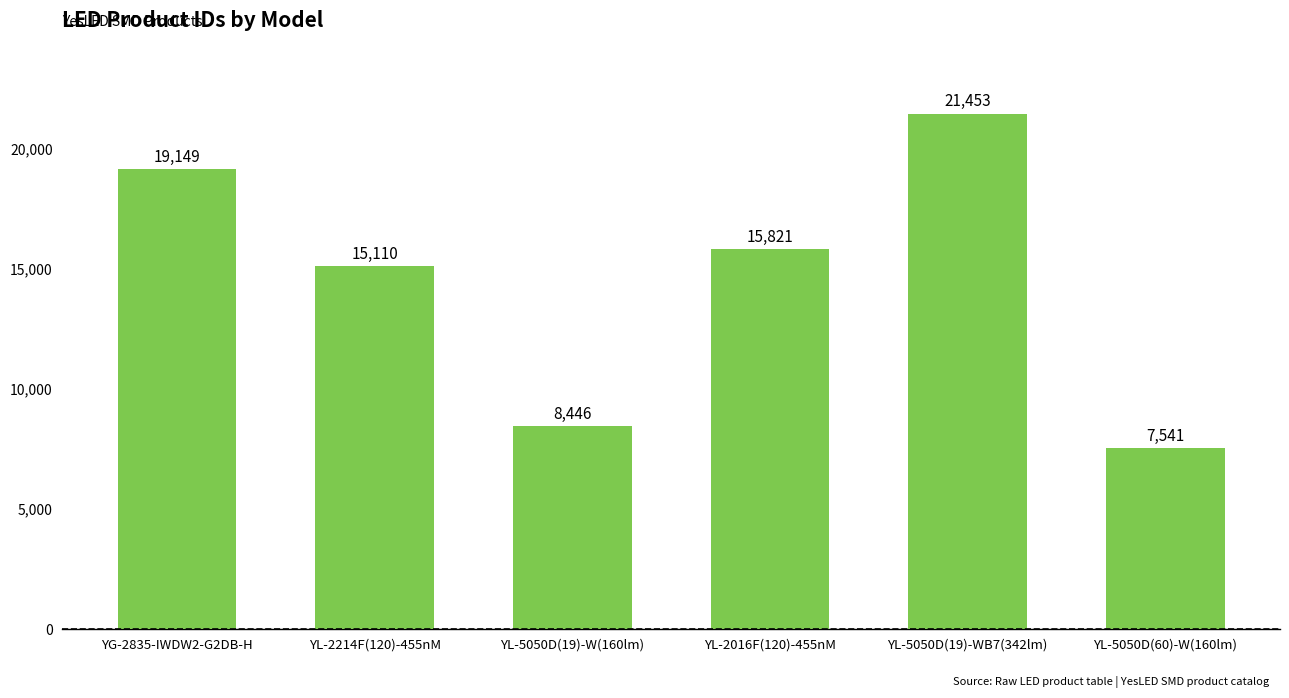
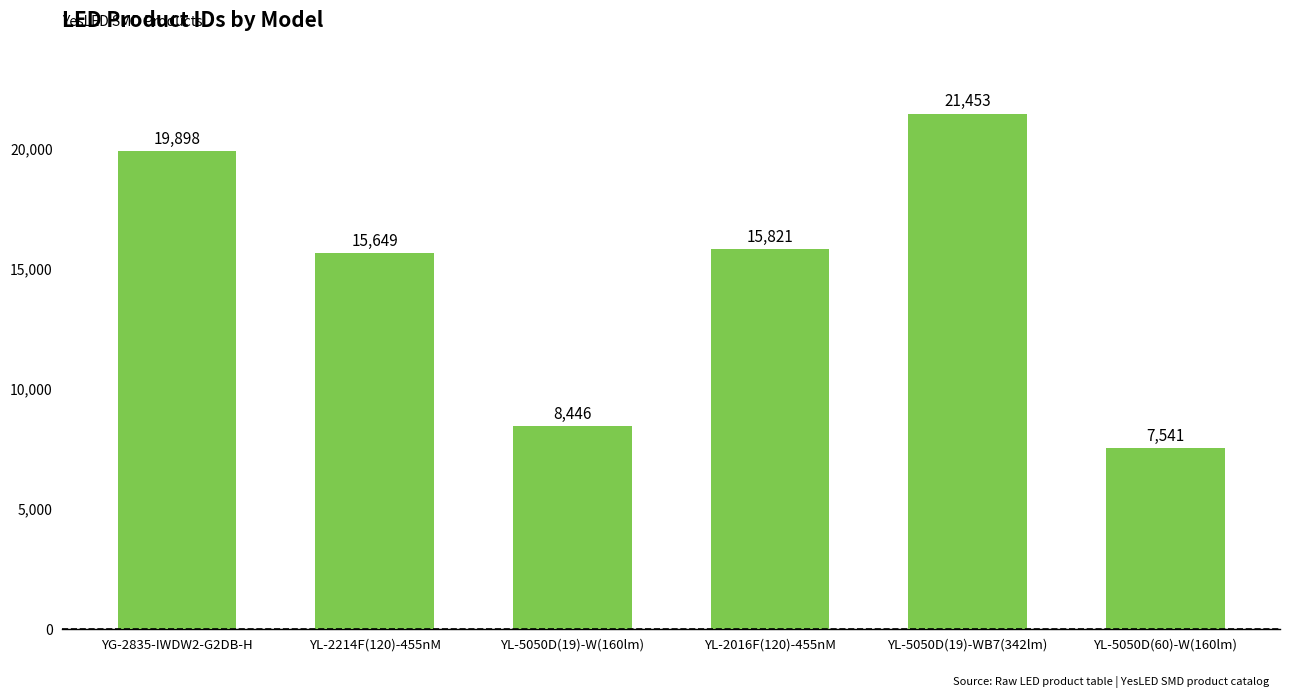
  {
-   "YG-2835-IWDW2-G2DB-H": "19,149",
-   "YL-2214F(120)-455nM": "15,110",
+   "YG-2835-IWDW2-G2DB-H": "19,898",
+   "YL-2214F(120)-455nM": "15,649",
    "YL-5050D(19)-W(160lm)": "8,446",
    "YL-2016F(120)-455nM": "15,821",
    "YL-5050D(19)-WB7(342lm)": "21,453",
    "YL-5050D(60)-W(160lm)": "7,541"
  }
